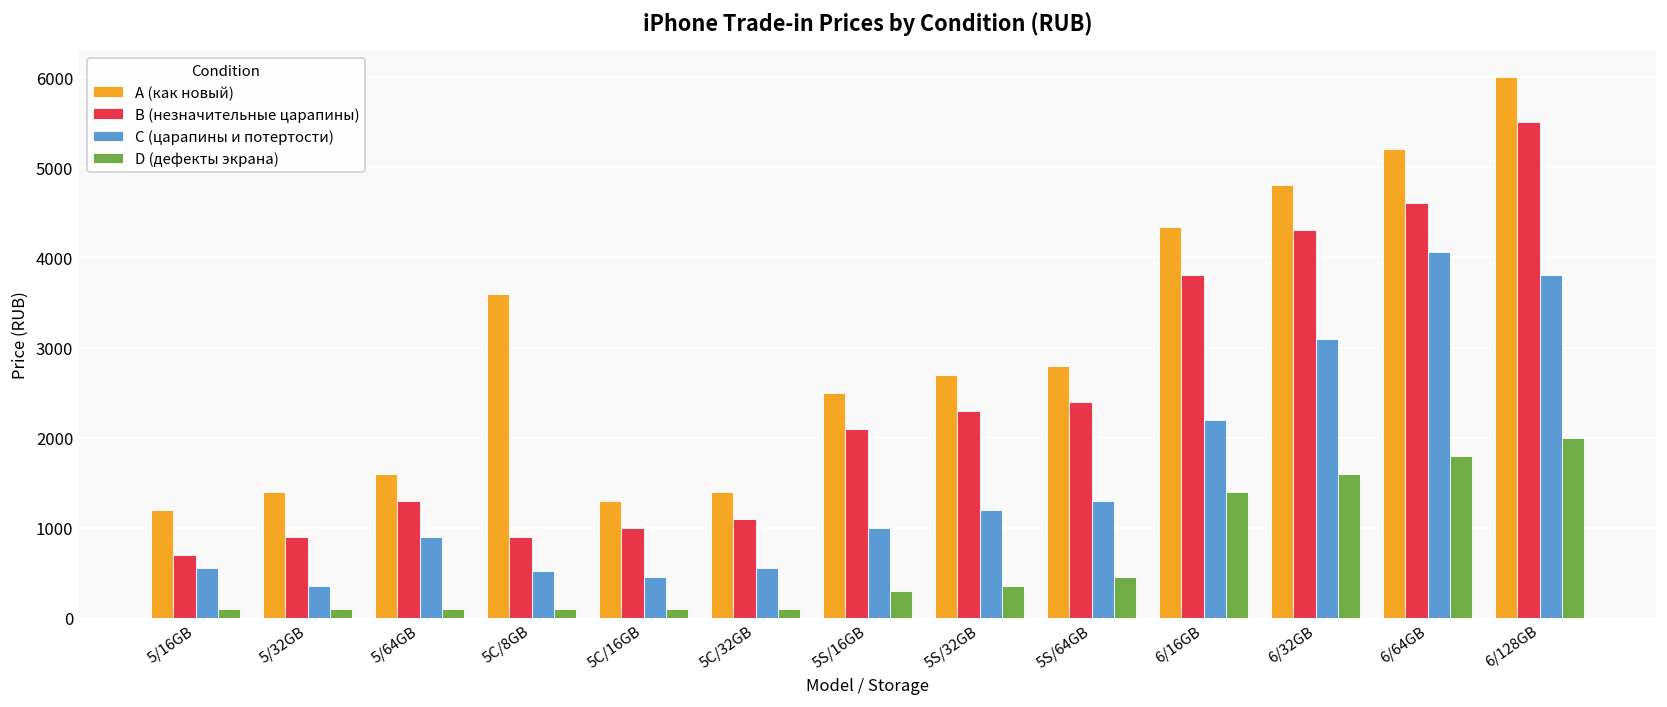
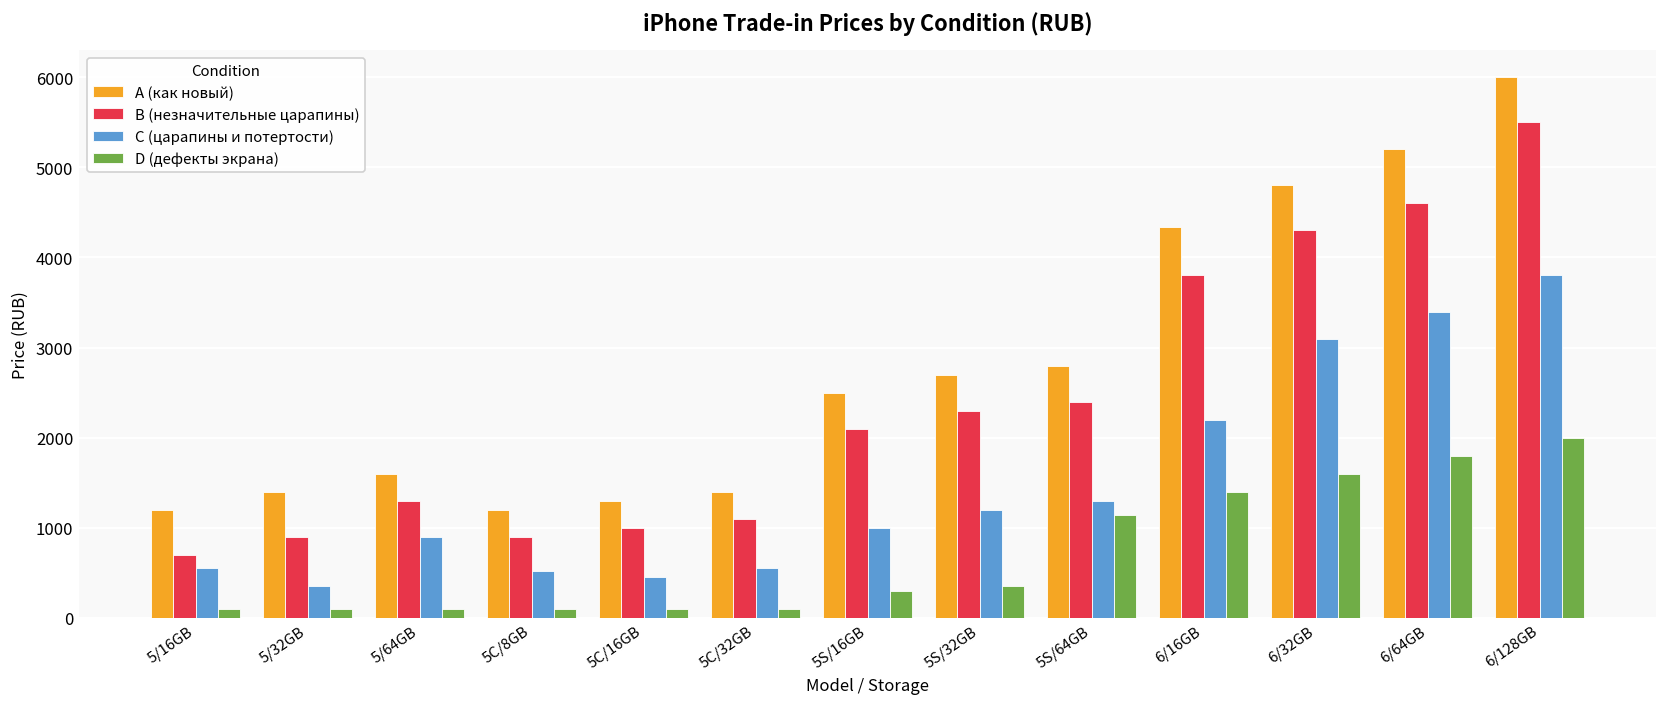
  {
    "A (как новый)": {
      "5/16GB": 1200,
      "5/32GB": 1400,
      "5/64GB": 1600,
-     "5C/8GB": 3600,
+     "5C/8GB": 1200,
      "5C/16GB": 1300,
      "5C/32GB": 1400,
      "5S/16GB": 2500,
      "5S/32GB": 2700,
      "5S/64GB": 2800,
      "6/16GB": 4300,
      "6/32GB": 4800,
      "6/64GB": 5200,
      "6/128GB": 6000
    },
    "B (незначительные царапины)": {
      "5/16GB": 700,
      "5/32GB": 900,
      "5/64GB": 1300,
      "5C/8GB": 900,
      "5C/16GB": 1000,
      "5C/32GB": 1100,
      "5S/16GB": 2100,
      "5S/32GB": 2300,
      "5S/64GB": 2400,
      "6/16GB": 3800,
      "6/32GB": 4300,
      "6/64GB": 4600,
      "6/128GB": 5500
    },
    "C (царапины и потертости)": {
      "5/16GB": 600,
      "5/32GB": 400,
      "5/64GB": 900,
      "5C/8GB": 500,
      "5C/16GB": 500,
      "5C/32GB": 600,
      "5S/16GB": 1000,
      "5S/32GB": 1200,
      "5S/64GB": 1300,
      "6/16GB": 2200,
      "6/32GB": 3100,
-     "6/64GB": 4100,
+     "6/64GB": 3400,
      "6/128GB": 3800
    },
    "D (дефекты экрана)": {
      "5/16GB": 100,
      "5/32GB": 100,
      "5/64GB": 100,
      "5C/8GB": 100,
      "5C/16GB": 100,
      "5C/32GB": 100,
      "5S/16GB": 300,
      "5S/32GB": 400,
-     "5S/64GB": 500,
+     "5S/64GB": 1100,
      "6/16GB": 1400,
      "6/32GB": 1600,
      "6/64GB": 1800,
      "6/128GB": 2000
    }
  }
